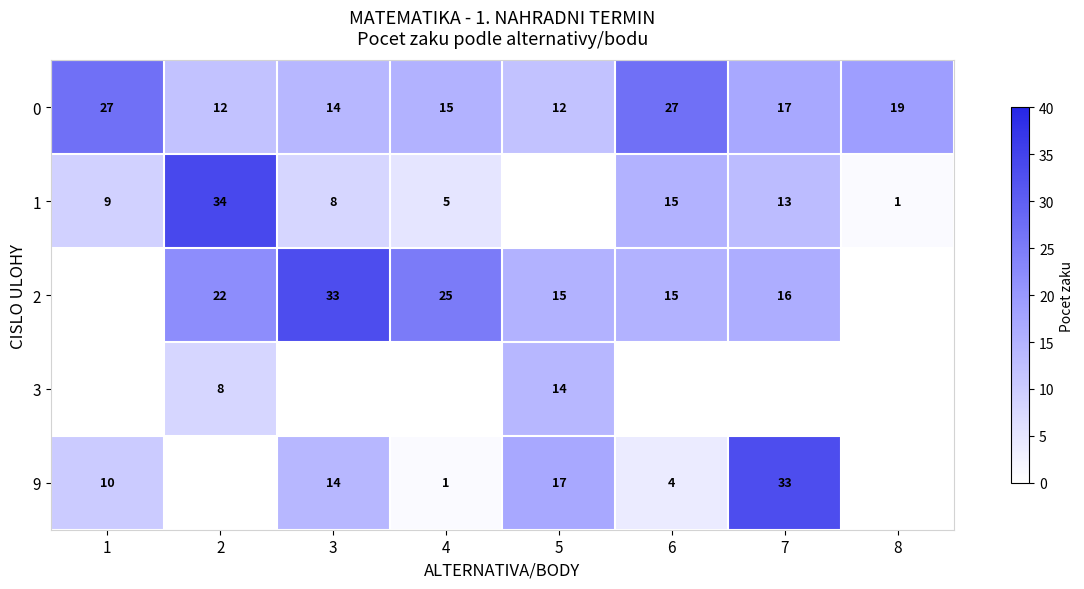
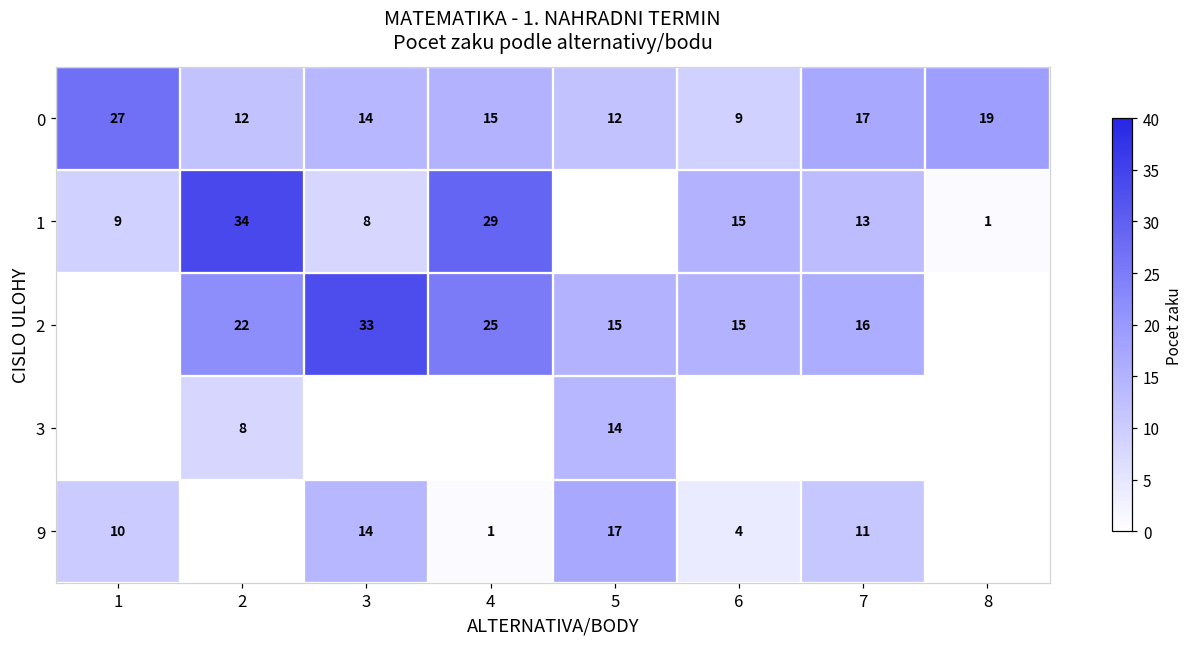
  {
    "0": {
      "1": 27,
      "2": 12,
      "3": 14,
      "4": 15,
      "5": 12,
-     "6": 27,
+     "6": 9,
      "7": 17,
      "8": 19
    },
    "1": {
      "1": 9,
      "2": 34,
      "3": 8,
-     "4": 5,
+     "4": 29,
      "6": 15,
      "7": 13,
      "8": 1
    },
    "2": {
      "2": 22,
      "3": 33,
      "4": 25,
      "5": 15,
      "6": 15,
      "7": 16
    },
    "3": {
      "2": 8,
      "5": 14
    },
    "9": {
      "1": 10,
      "3": 14,
      "4": 1,
      "5": 17,
      "6": 4,
-     "7": 33
+     "7": 11
    }
  }
